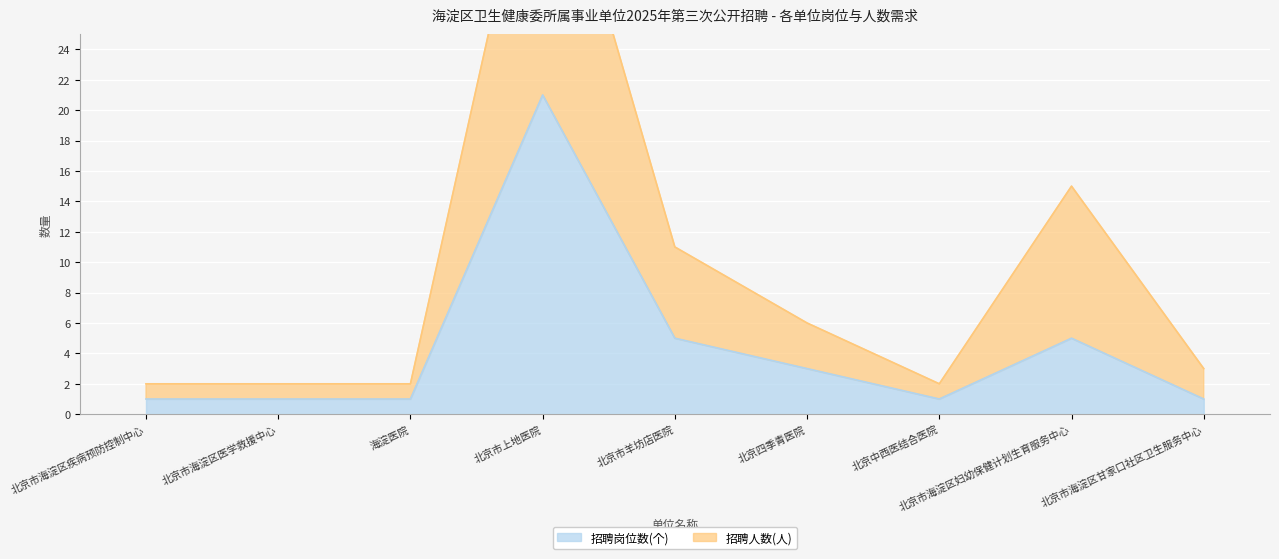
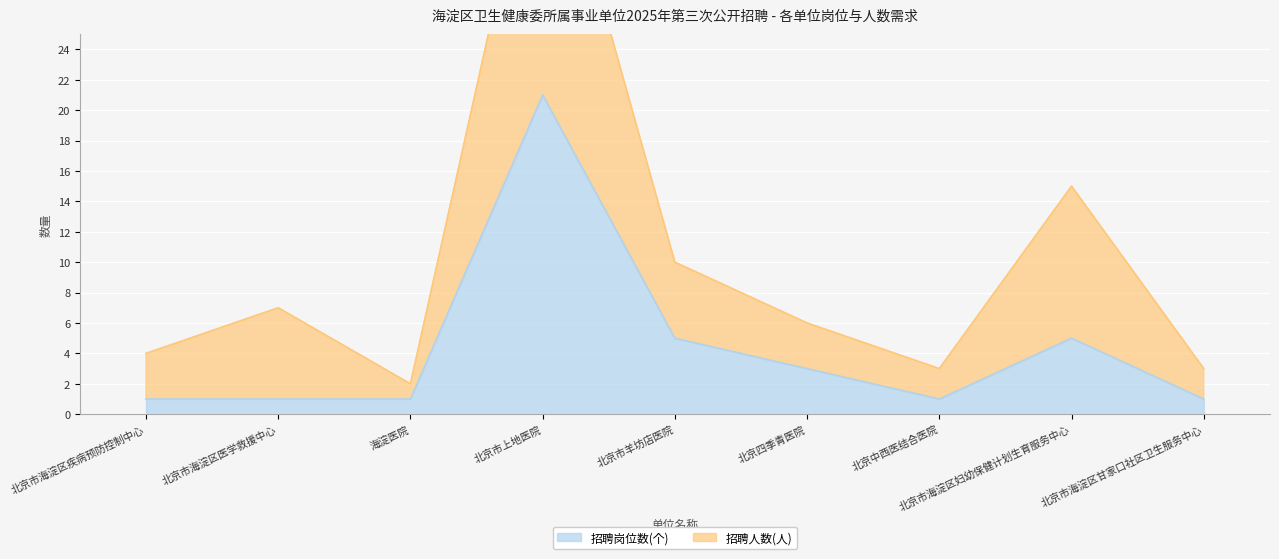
  {
    "招聘岗位数(个)": {
      "北京市海淀区疾病预防控制中心": 1,
      "北京市海淀区医学救援中心": 1,
      "海淀医院": 1,
      "北京市上地医院": 21,
      "北京市羊坊店医院": 5,
      "北京四季青医院": 3,
      "北京中西医结合医院": 1,
      "北京市海淀区妇幼保健计划生育服务中心": 5,
      "北京市海淀区甘家口社区卫生服务中心": 1
    },
    "招聘人数(人)": {
-     "北京市海淀区疾病预防控制中心": 1,
-     "北京市海淀区医学救援中心": 1,
+     "北京市海淀区疾病预防控制中心": 3,
+     "北京市海淀区医学救援中心": 6,
      "海淀医院": 1,
-     "北京市羊坊店医院": 6,
+     "北京市羊坊店医院": 5,
      "北京四季青医院": 3,
-     "北京中西医结合医院": 1,
+     "北京中西医结合医院": 2,
      "北京市海淀区妇幼保健计划生育服务中心": 10,
      "北京市海淀区甘家口社区卫生服务中心": 2
    }
  }
